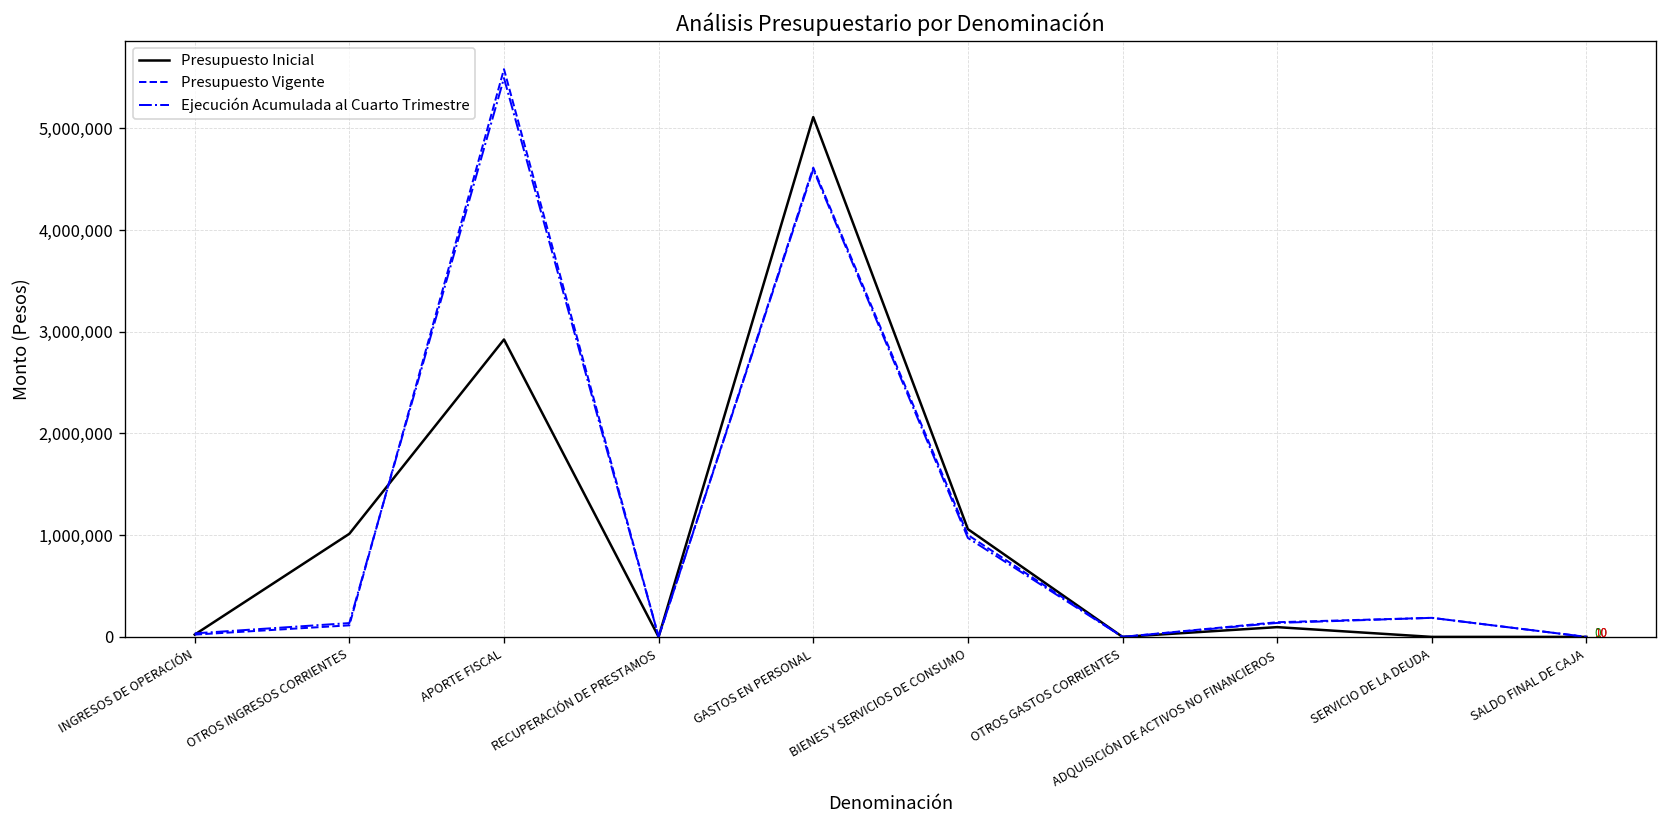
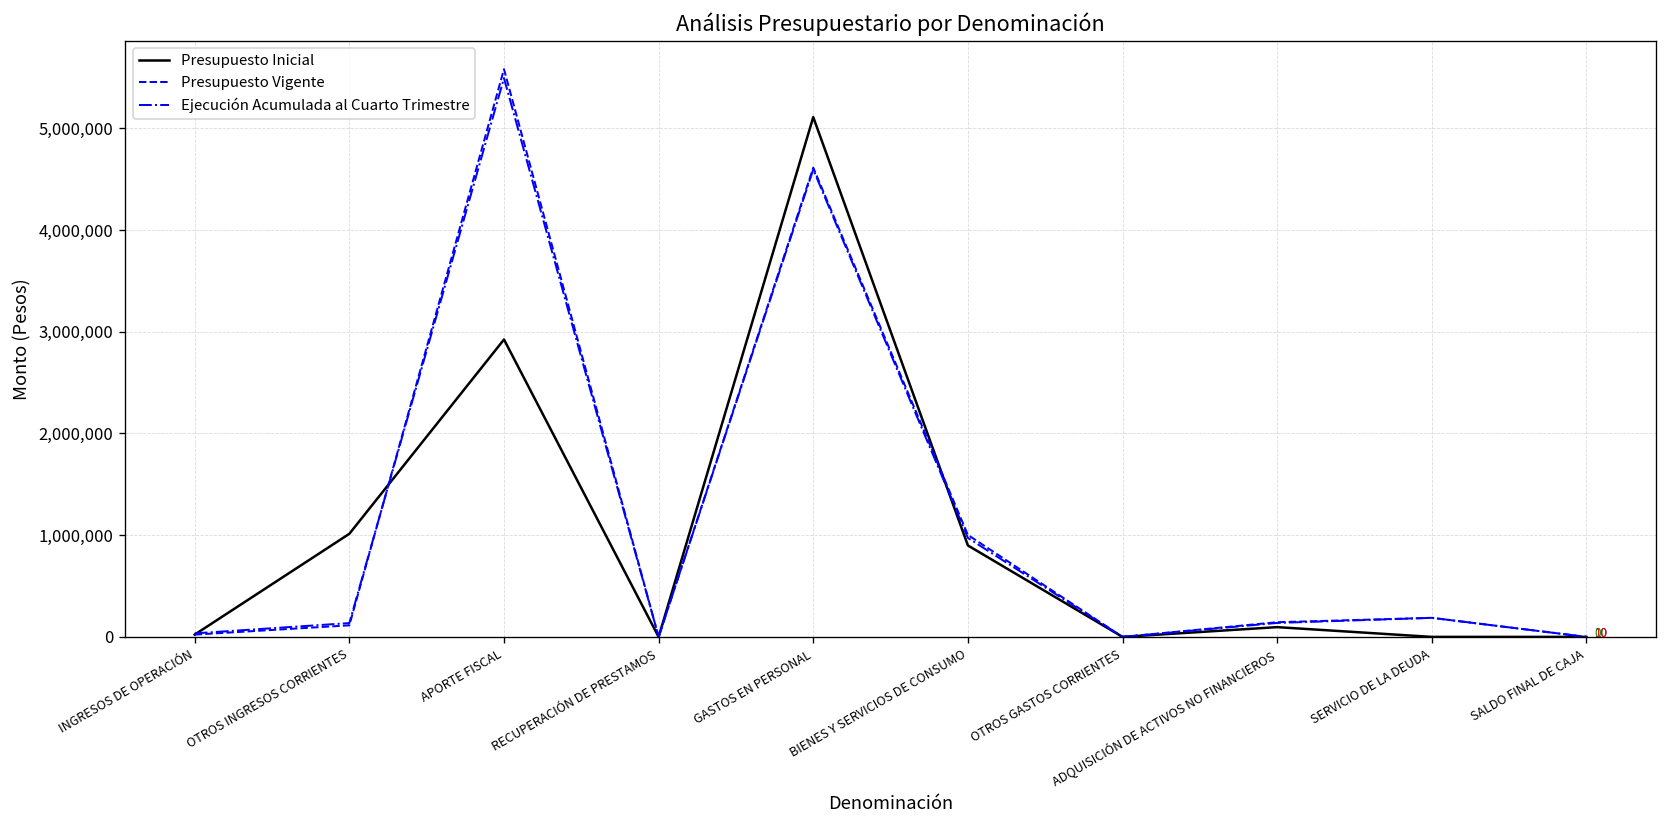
  {
    "Presupuesto Inicial": {
      "OTROS INGRESOS CORRIENTES": "1,000,000",
      "APORTE FISCAL": "2,900,000",
      "GASTOS EN PERSONAL": "5,100,000",
-     "BIENES Y SERVICIOS DE CONSUMO": "1,100,000",
+     "BIENES Y SERVICIOS DE CONSUMO": "900,000",
      "ADQUISICIÓN DE ACTIVOS NO FINANCIEROS": "100,000",
      "SERVICIO DE LA DEUDA": "0"
    }
  }
